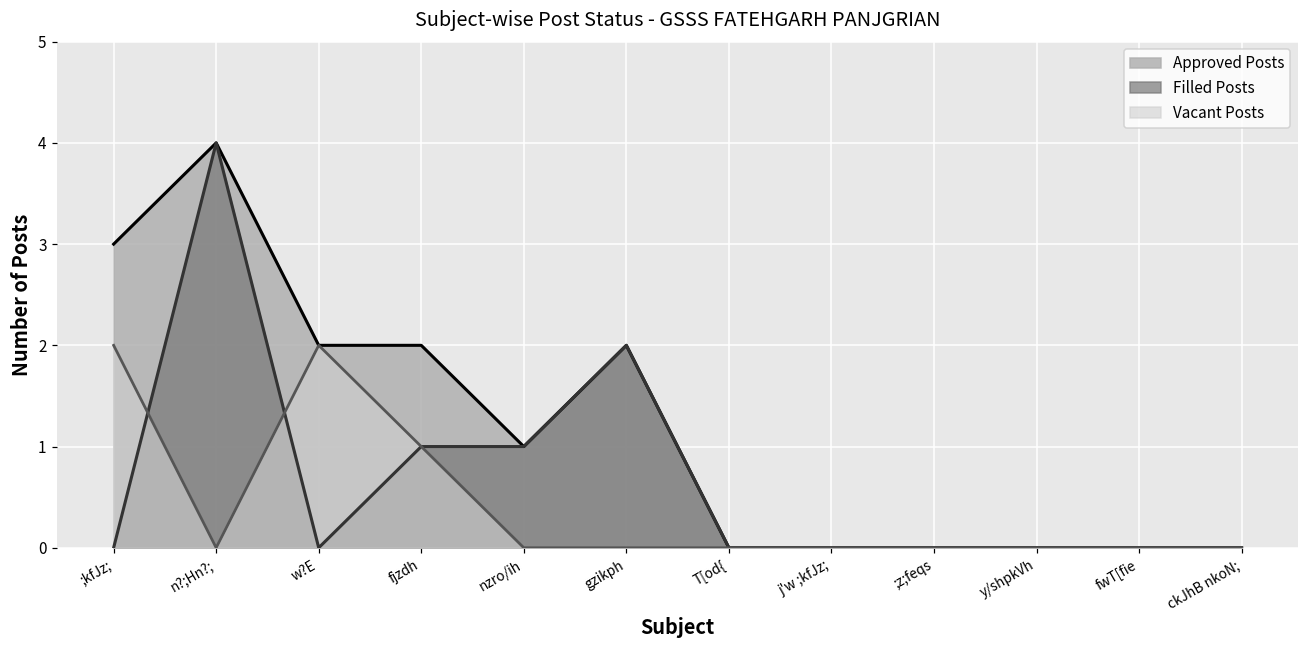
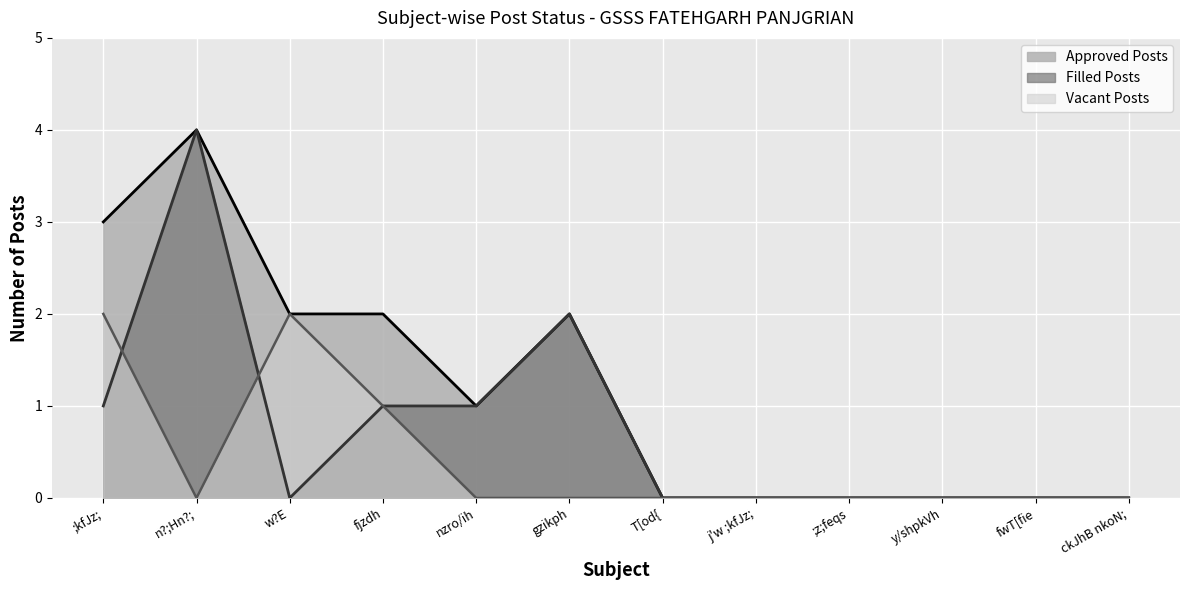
  {
    "Filled Posts": {
-     ";kfJz;": 0,
+     ";kfJz;": 1,
      "w?E": 0
    }
  }
